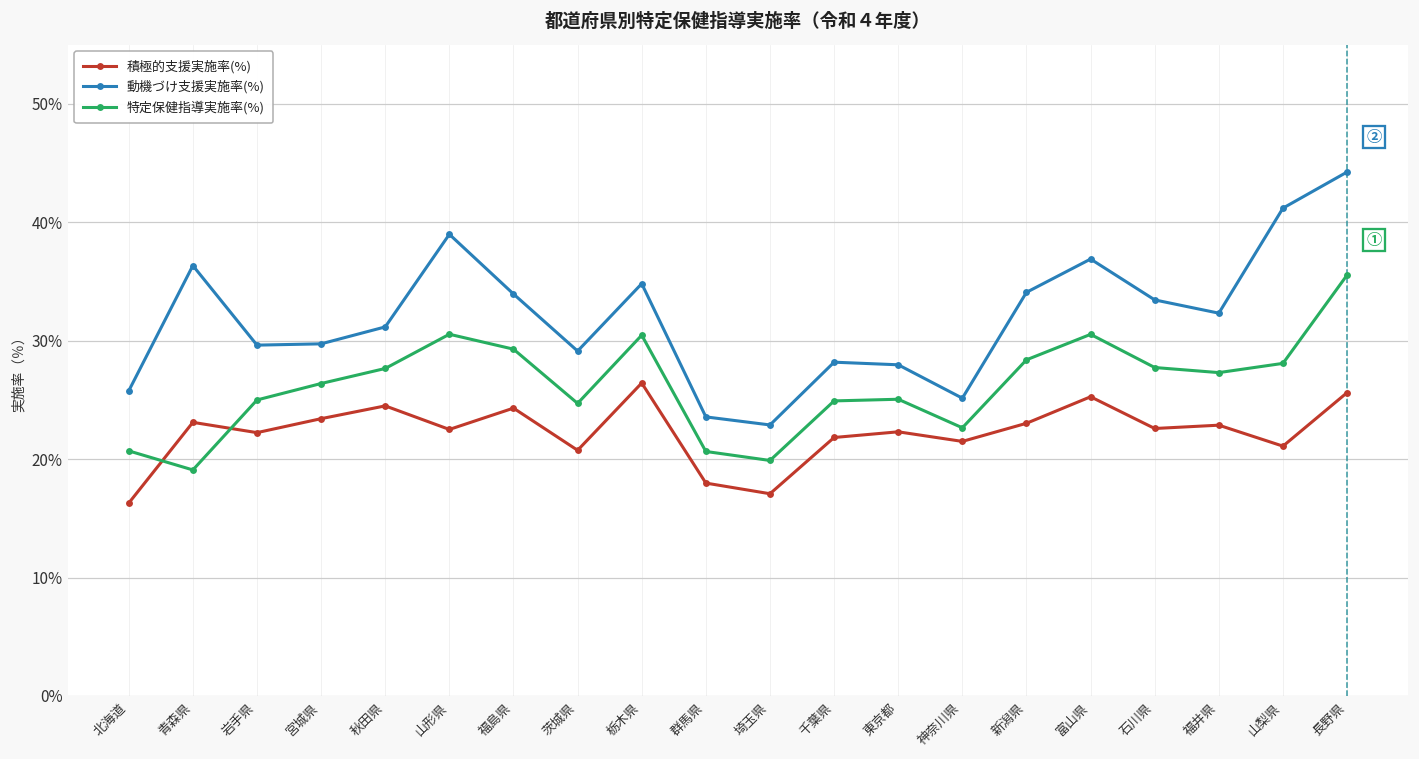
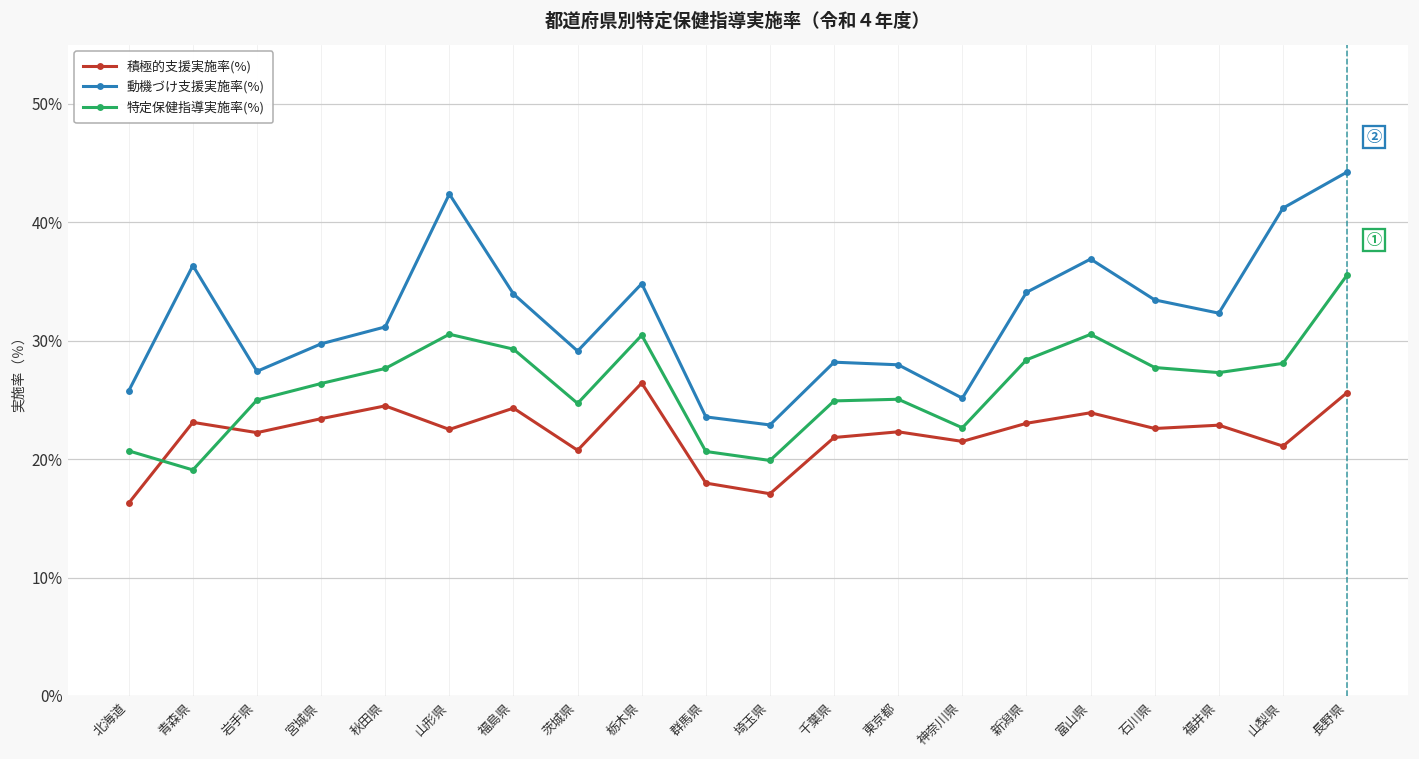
  {
    "積極的支援実施率(%)": {
      "北海道": "16.3%",
      "青森県": "23.1%",
      "岩手県": "22.2%",
      "宮城県": "23.4%",
      "秋田県": "24.5%",
      "山形県": "22.5%",
      "福島県": "24.3%",
      "茨城県": "20.8%",
      "栃木県": "26.4%",
      "群馬県": "18.0%",
      "埼玉県": "17.1%",
      "千葉県": "21.8%",
      "東京都": "22.3%",
      "神奈川県": "21.5%",
      "新潟県": "23.0%",
-     "富山県": "25.3%",
+     "富山県": "23.9%",
      "石川県": "22.6%",
      "福井県": "22.9%",
      "山梨県": "21.1%",
      "長野県": "25.6%"
    },
    "動機づけ支援実施率(%)": {
      "北海道": "25.8%",
      "青森県": "36.4%",
-     "岩手県": "29.6%",
+     "岩手県": "27.4%",
      "宮城県": "29.7%",
      "秋田県": "31.2%",
-     "山形県": "39.0%",
+     "山形県": "42.4%",
      "福島県": "34.0%",
      "茨城県": "29.1%",
      "栃木県": "34.8%",
      "群馬県": "23.6%",
      "埼玉県": "22.9%",
      "千葉県": "28.2%",
      "東京都": "28.0%",
      "神奈川県": "25.2%",
      "新潟県": "34.1%",
      "富山県": "36.9%",
      "石川県": "33.5%",
      "福井県": "32.3%",
      "山梨県": "41.2%",
      "長野県": "44.3%"
    },
    "特定保健指導実施率(%)": {
      "北海道": "20.7%",
      "青森県": "19.1%",
      "岩手県": "25.0%",
      "宮城県": "26.4%",
      "秋田県": "27.7%",
      "山形県": "30.6%",
      "福島県": "29.3%",
      "茨城県": "24.7%",
      "栃木県": "30.5%",
      "群馬県": "20.7%",
      "埼玉県": "19.9%",
      "千葉県": "24.9%",
      "東京都": "25.1%",
      "神奈川県": "22.7%",
      "新潟県": "28.4%",
      "富山県": "30.5%",
      "石川県": "27.7%",
      "福井県": "27.3%",
      "山梨県": "28.1%",
      "長野県": "35.6%"
    }
  }
